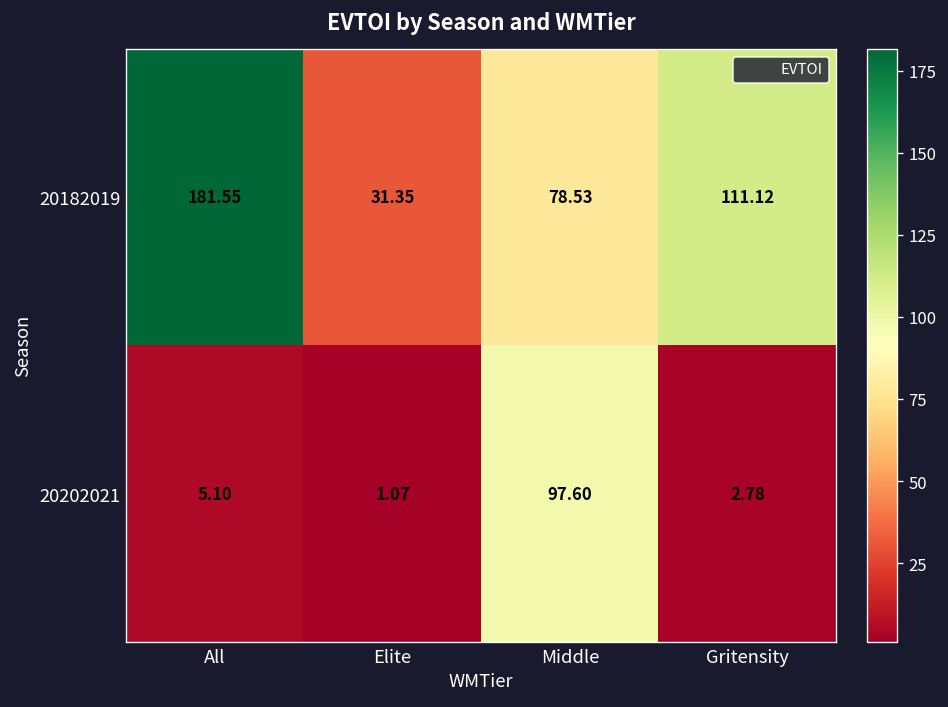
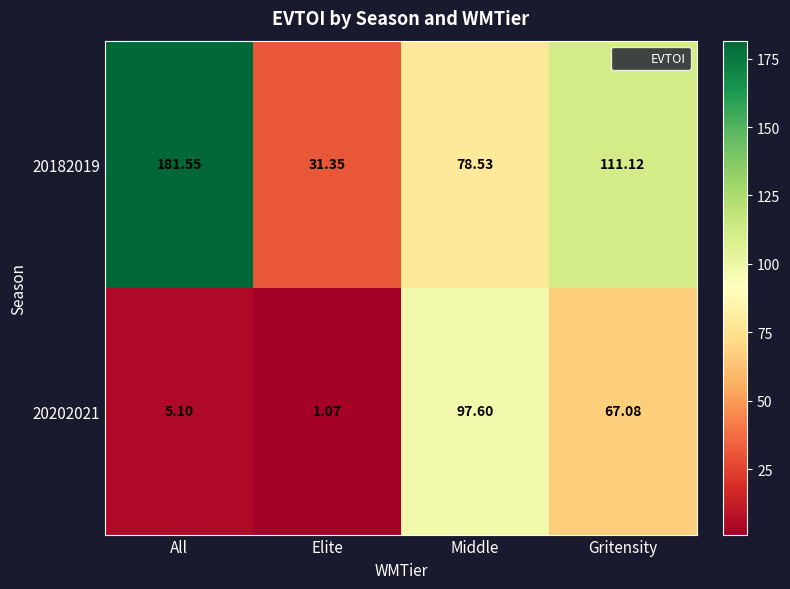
  {
    "20182019": {
      "All": 181.55,
      "Elite": 31.35,
      "Middle": 78.53,
      "Gritensity": 111.12
    },
    "20202021": {
      "All": 5.10,
      "Elite": 1.07,
      "Middle": 97.60,
-     "Gritensity": 2.78
+     "Gritensity": 67.08
    }
  }
